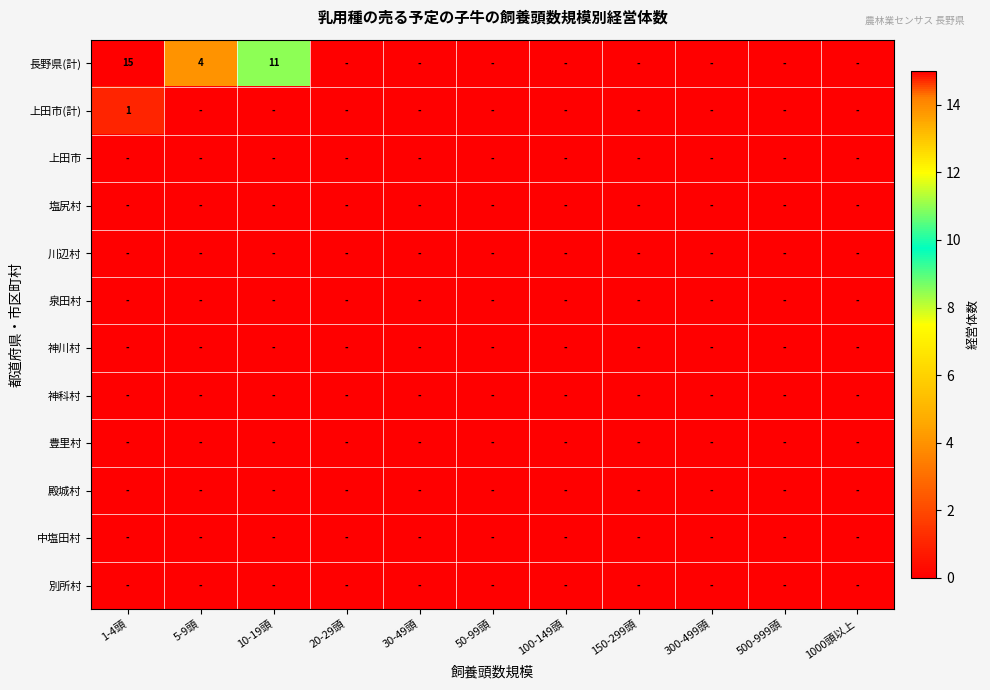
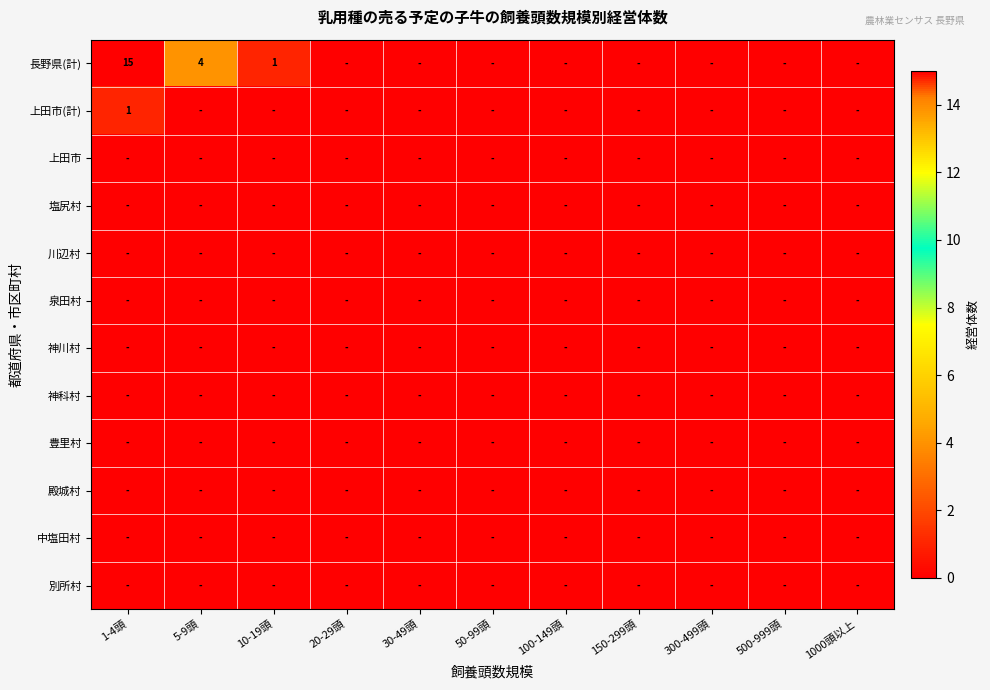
  {
    "長野県(計)": {
      "1-4頭": 15,
      "5-9頭": 4,
-     "10-19頭": 11
+     "10-19頭": 1
    },
    "上田市(計)": {
      "1-4頭": 1
    }
  }
